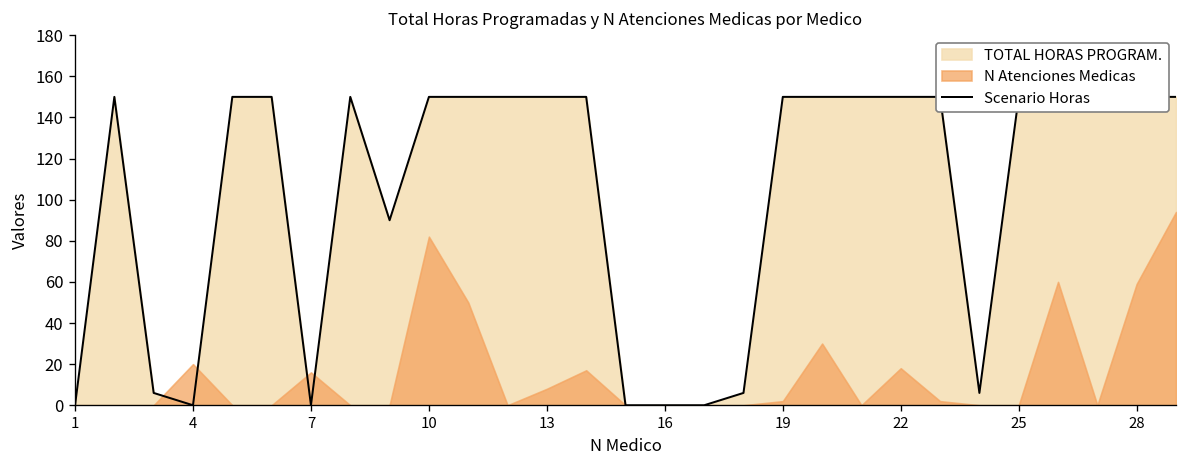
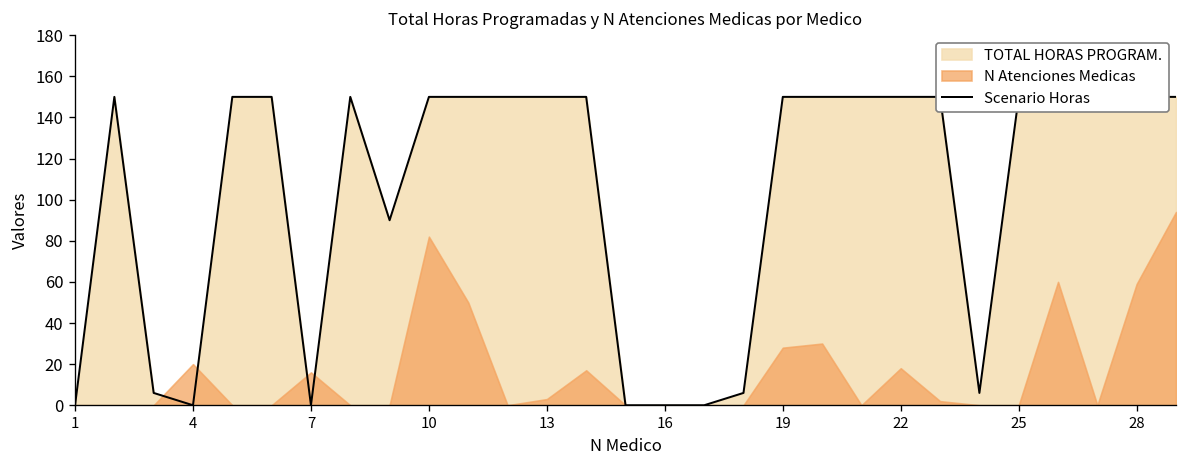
  {
    "TOTAL HORAS PROGRAM.": {
      "4": 0,
      "7": 0,
      "10": 150,
      "13": 150,
      "19": 150,
      "22": 150
    },
    "N Atenciones Medicas": {
      "4": 20,
      "7": 16,
      "10": 82,
-     "13": 8,
-     "19": 2,
+     "13": 3,
+     "19": 28,
      "22": 18,
      "25": 0,
      "28": 59
    }
  }
